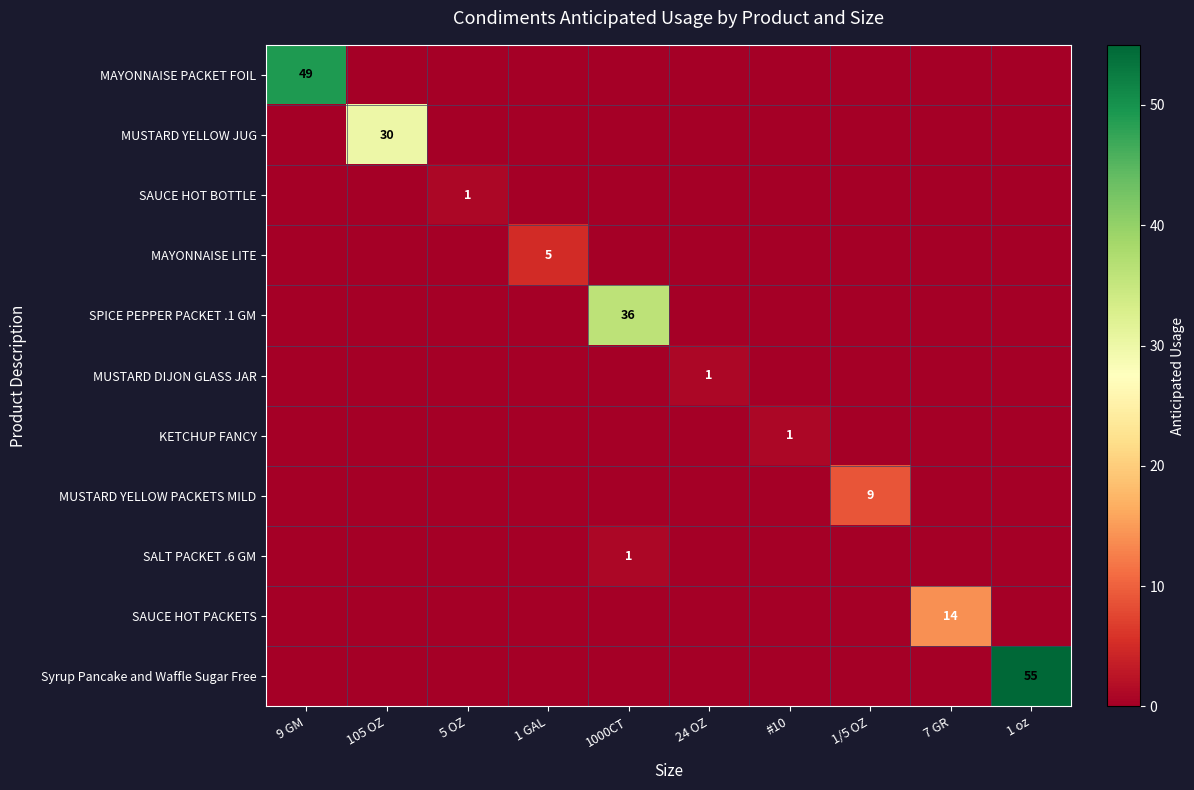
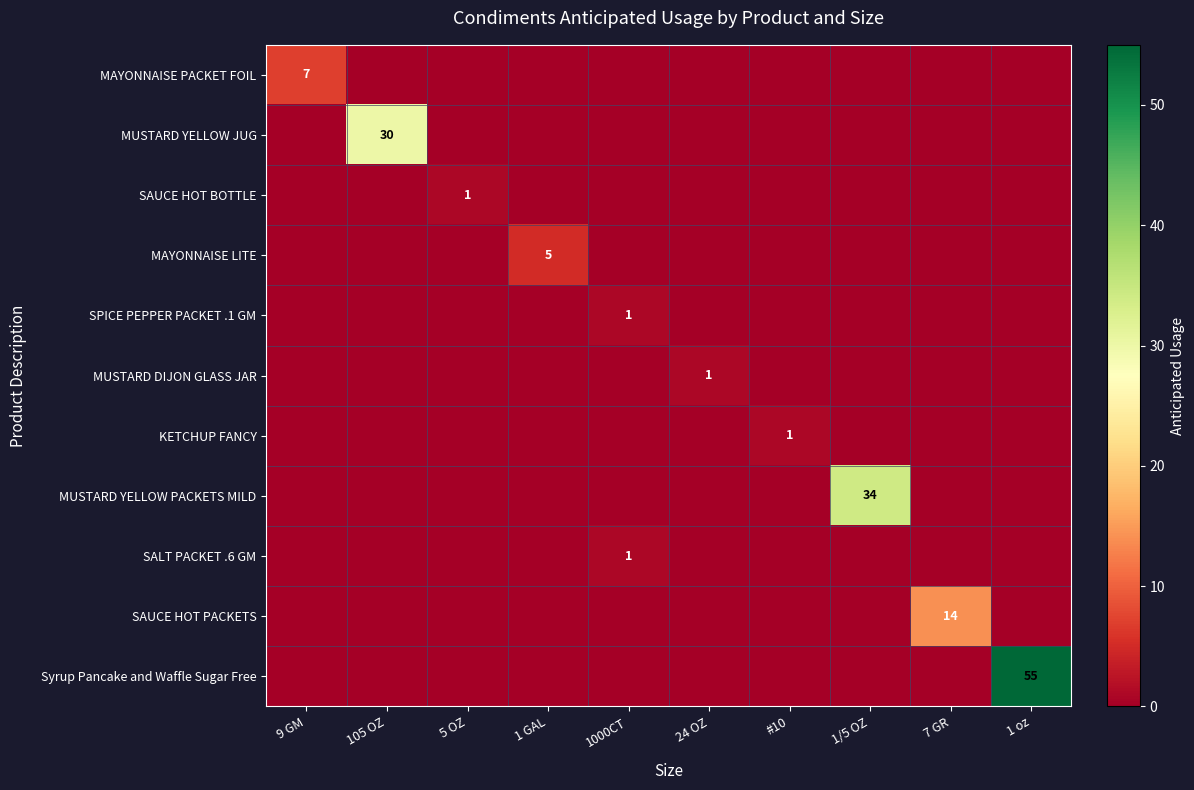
  {
    "MAYONNAISE PACKET FOIL": {
-     "9 GM": 49
+     "9 GM": 7
    },
    "MUSTARD YELLOW JUG": {
      "105 OZ": 30
    },
    "SAUCE HOT BOTTLE": {
      "5 OZ": 1
    },
    "MAYONNAISE LITE": {
      "1 GAL": 5
    },
    "SPICE PEPPER PACKET .1 GM": {
-     "1000CT": 36
+     "1000CT": 1
    },
    "MUSTARD DIJON GLASS JAR": {
      "24 OZ": 1
    },
    "KETCHUP FANCY": {
      "#10": 1
    },
    "MUSTARD YELLOW PACKETS MILD": {
-     "1/5 OZ": 9
+     "1/5 OZ": 34
    },
    "SALT PACKET .6 GM": {
      "1000CT": 1
    },
    "SAUCE HOT PACKETS": {
      "7 GR": 14
    },
    "Syrup Pancake and Waffle Sugar Free": {
      "1 oz": 55
    }
  }
